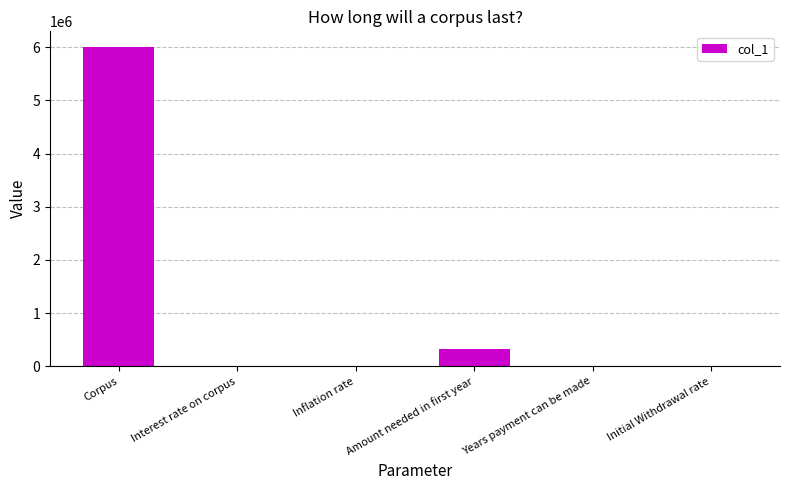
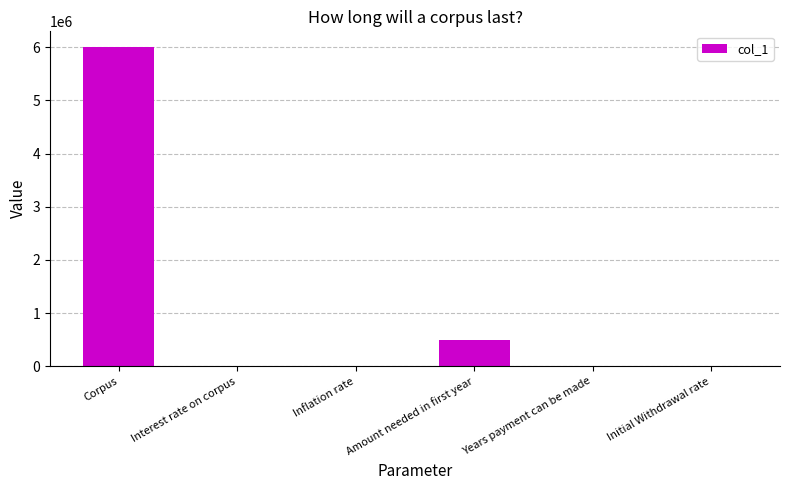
  {
    "Corpus": 6000000,
-   "Amount needed in first year": 300000
+   "Amount needed in first year": 500000
  }
